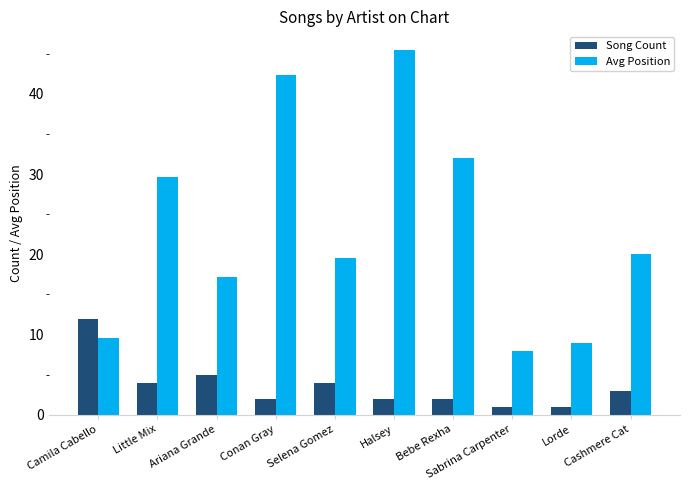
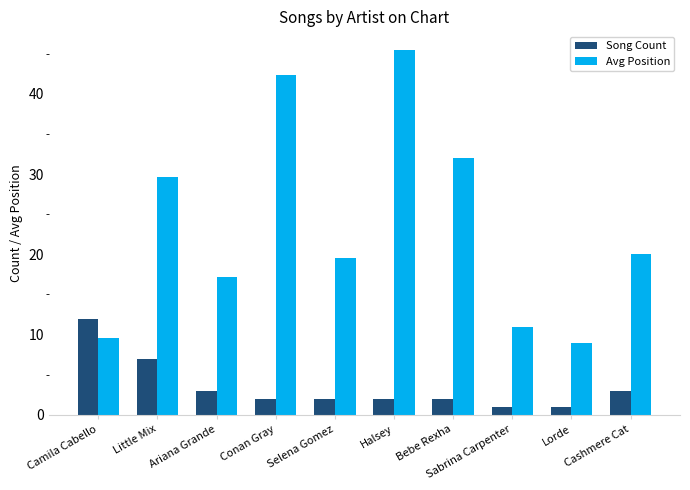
  {
    "Song Count": {
      "Camila Cabello": 12,
-     "Little Mix": 4,
-     "Ariana Grande": 5,
+     "Little Mix": 7,
+     "Ariana Grande": 3,
      "Conan Gray": 2,
-     "Selena Gomez": 4,
+     "Selena Gomez": 2,
      "Halsey": 2,
      "Bebe Rexha": 2,
      "Sabrina Carpenter": 1,
      "Lorde": 1,
      "Cashmere Cat": 3
    },
    "Avg Position": {
      "Camila Cabello": 10,
      "Little Mix": 30,
      "Ariana Grande": 17,
      "Conan Gray": 42,
      "Selena Gomez": 20,
      "Halsey": 46,
      "Bebe Rexha": 32,
-     "Sabrina Carpenter": 8,
+     "Sabrina Carpenter": 11,
      "Lorde": 9,
      "Cashmere Cat": 20
    }
  }
